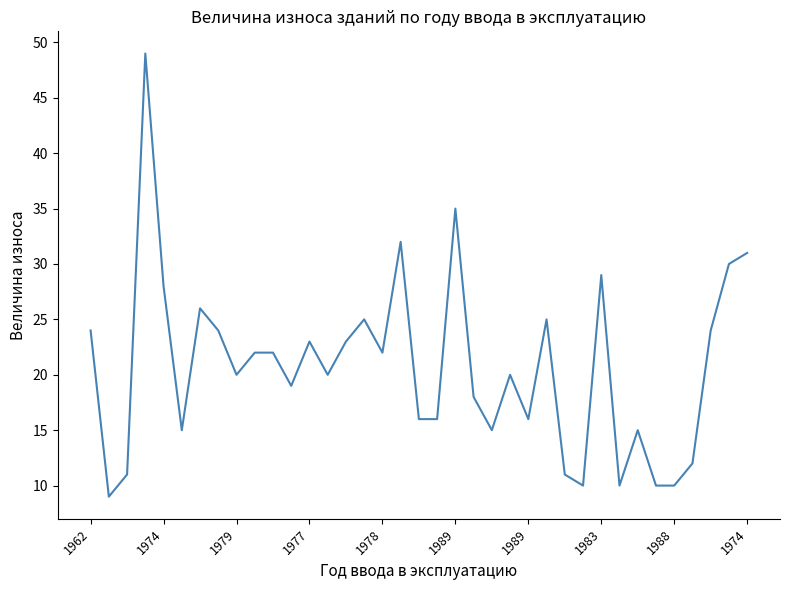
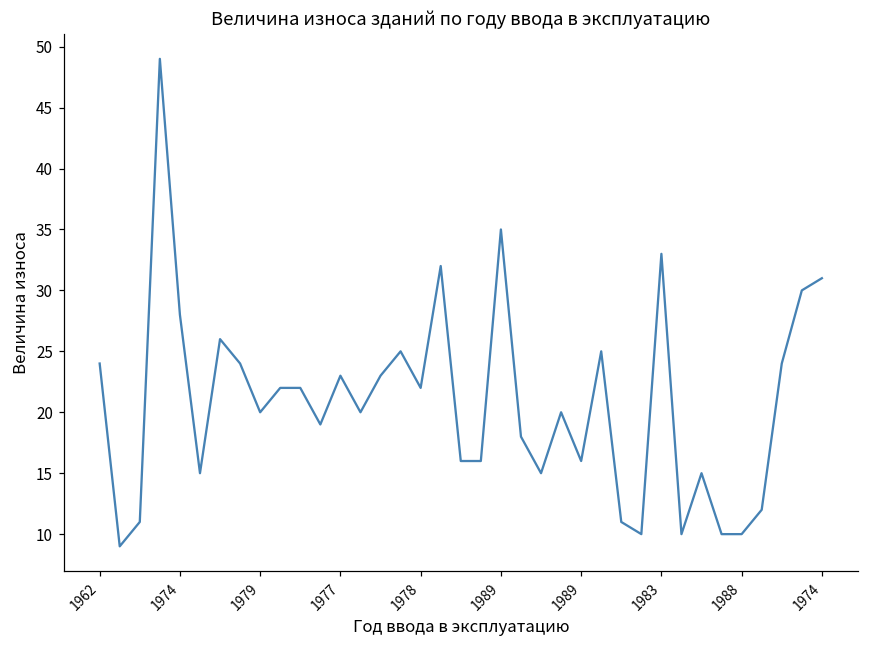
  {
    "1962": 24,
    "1978": 22,
-   "1983": 29,
+   "1983": 33,
    "1988": 10
  }
